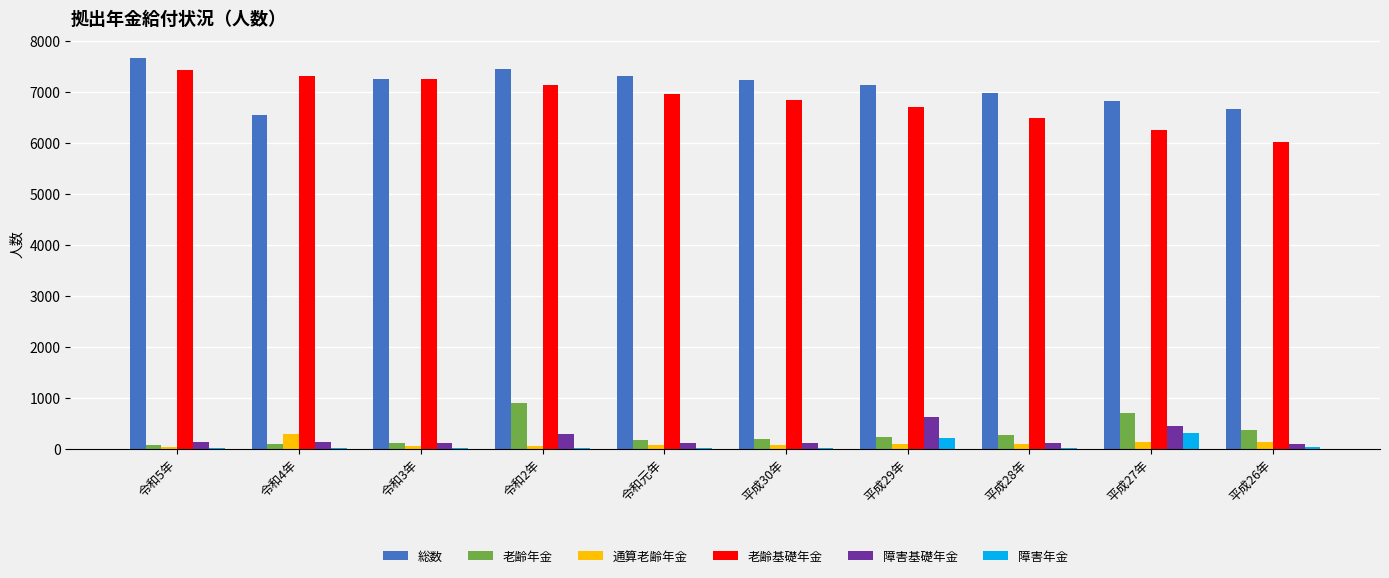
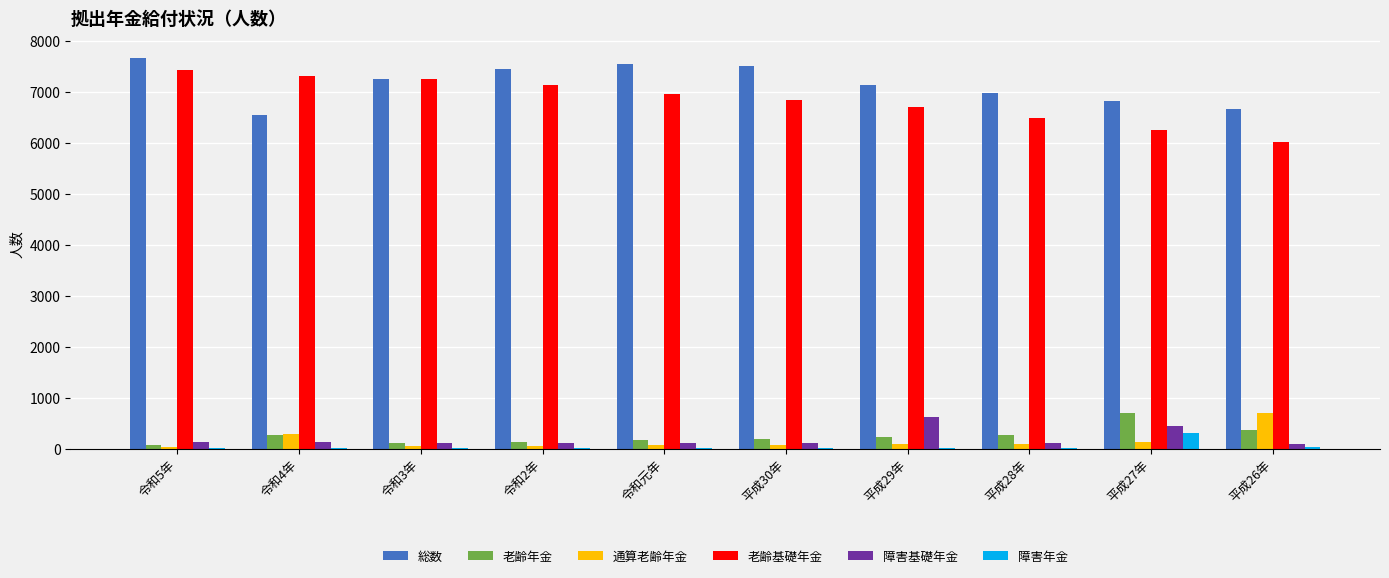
  {
    "総数": {
      "令和5年": 7700,
      "令和4年": 6500,
      "令和3年": 7300,
      "令和2年": 7500,
-     "令和元年": 7300,
-     "平成30年": 7200,
+     "令和元年": 7600,
+     "平成30年": 7500,
      "平成29年": 7100,
      "平成28年": 7000,
      "平成27年": 6800,
      "平成26年": 6700
    },
    "老齢年金": {
      "令和5年": 100,
-     "令和4年": 100,
+     "令和4年": 300,
      "令和3年": 100,
-     "令和2年": 900,
+     "令和2年": 100,
      "令和元年": 200,
      "平成30年": 200,
      "平成29年": 200,
      "平成28年": 300,
      "平成27年": 700,
      "平成26年": 400
    },
    "通算老齢年金": {
      "令和4年": 300,
      "令和2年": 100,
      "令和元年": 100,
      "平成30年": 100,
      "平成29年": 100,
      "平成28年": 100,
      "平成27年": 100,
-     "平成26年": 100
+     "平成26年": 700
    },
    "老齢基礎年金": {
      "令和5年": 7400,
      "令和4年": 7300,
      "令和3年": 7300,
      "令和2年": 7100,
      "令和元年": 7000,
      "平成30年": 6800,
      "平成29年": 6700,
      "平成28年": 6500,
      "平成27年": 6300,
      "平成26年": 6000
    },
    "障害基礎年金": {
      "令和5年": 100,
      "令和4年": 100,
      "令和3年": 100,
-     "令和2年": 300,
+     "令和2年": 100,
      "令和元年": 100,
      "平成30年": 100,
      "平成29年": 600,
      "平成28年": 100,
      "平成27年": 400,
      "平成26年": 100
    },
    "障害年金": {
-     "平成29年": 200,
+     "平成29年": 0,
      "平成27年": 300
    }
  }
